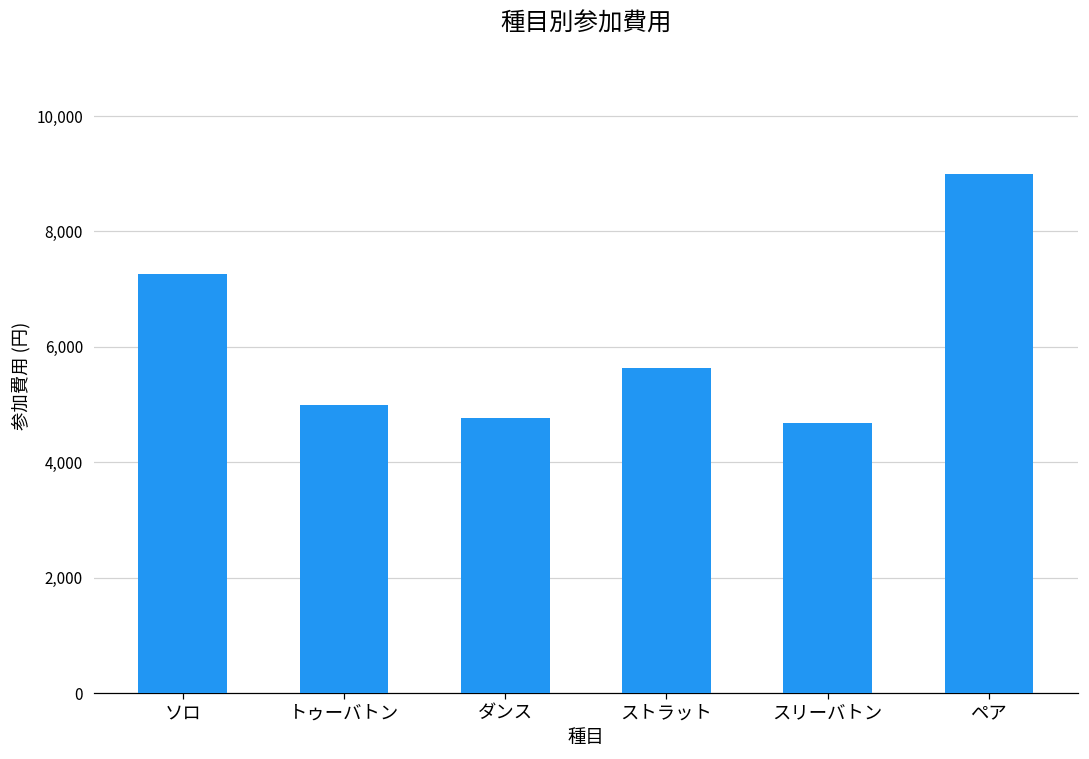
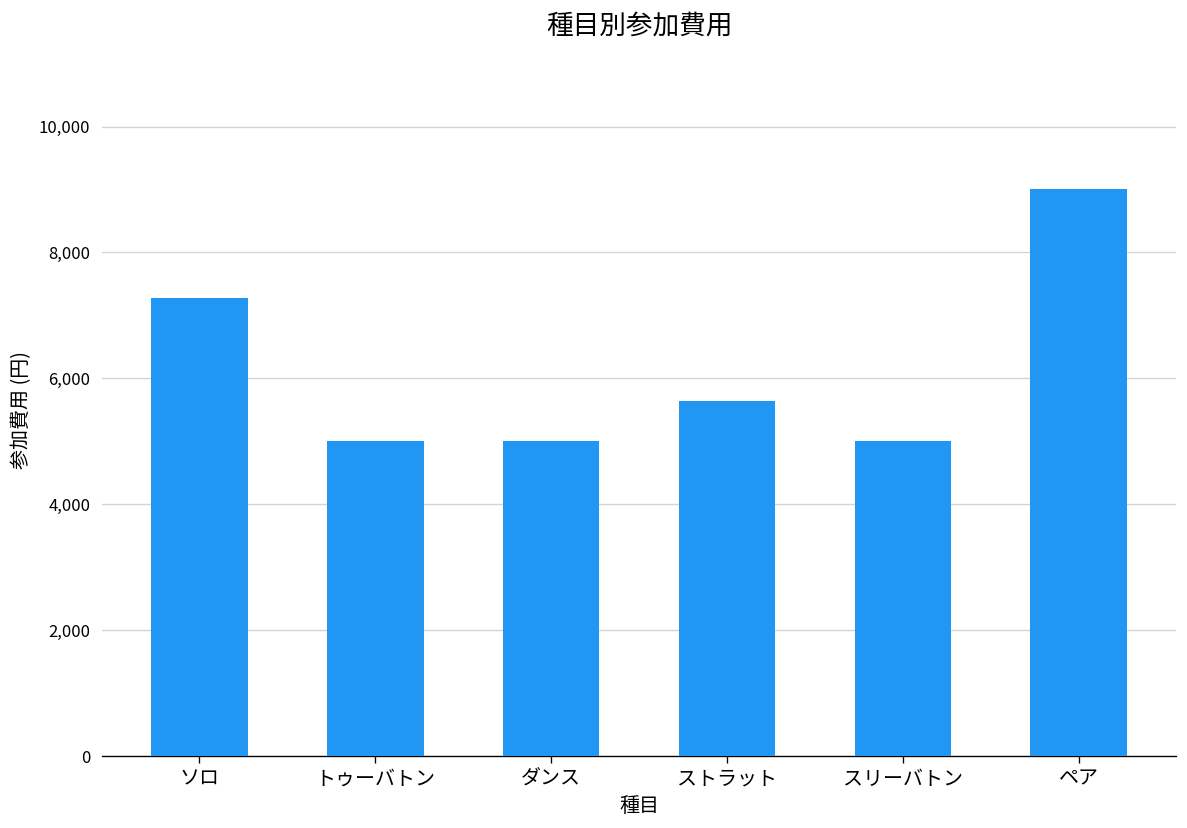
  {
    "ソロ": "7,300",
    "トゥーバトン": "5,000",
-   "ダンス": "4,800",
+   "ダンス": "5,000",
    "ストラット": "5,600",
-   "スリーバトン": "4,700",
+   "スリーバトン": "5,000",
    "ペア": "9,000"
  }
